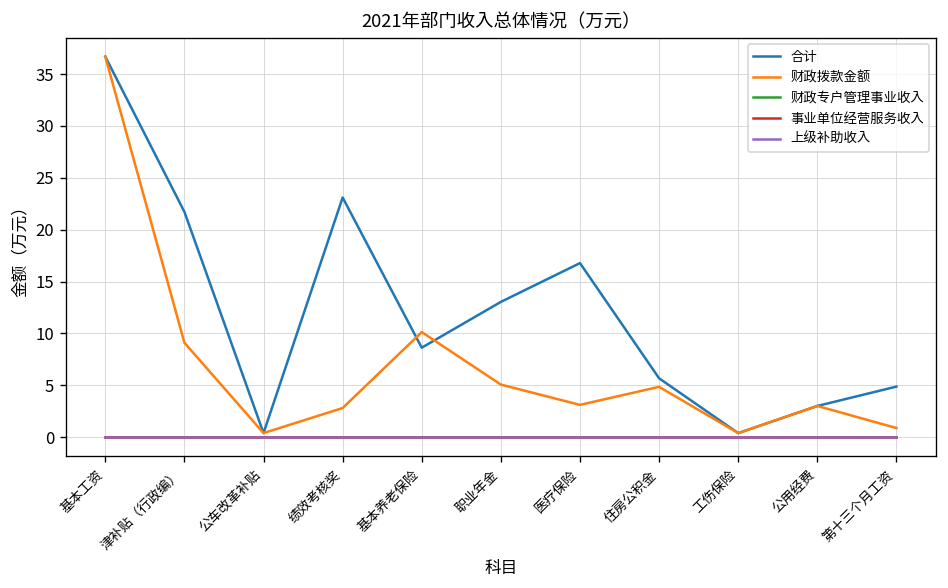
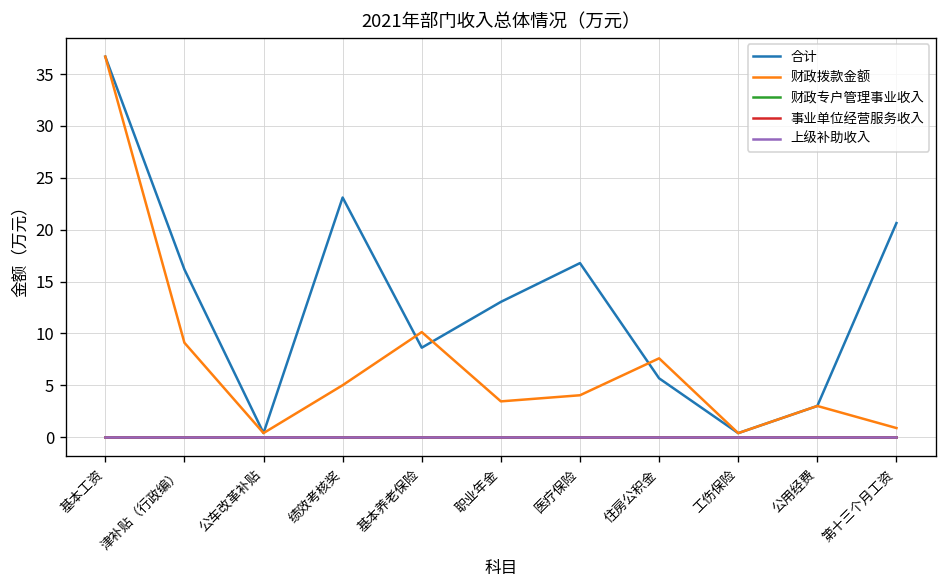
  {
    "合计": {
-     "津补贴（行政编）": 22,
+     "津补贴（行政编）": 16,
      "绩效考核奖": 23,
      "基本养老保险": 9,
      "职业年金": 13,
      "医疗保险": 17,
      "住房公积金": 6,
-     "第十三个月工资": 5
+     "第十三个月工资": 21
    },
    "财政拨款金额": {
      "津补贴（行政编）": 9,
-     "绩效考核奖": 3,
+     "绩效考核奖": 5,
      "基本养老保险": 10,
-     "职业年金": 5,
-     "医疗保险": 3,
-     "住房公积金": 5,
+     "职业年金": 3,
+     "医疗保险": 4,
+     "住房公积金": 8,
      "第十三个月工资": 1
    },
    "上级补助收入": {
      "基本工资": 0,
      "津补贴（行政编）": 0,
      "公车改革补贴": 0,
      "绩效考核奖": 0,
      "基本养老保险": 0,
      "职业年金": 0,
      "医疗保险": 0,
      "住房公积金": 0,
      "工伤保险": 0,
      "公用经费": 0,
      "第十三个月工资": 0
    }
  }
